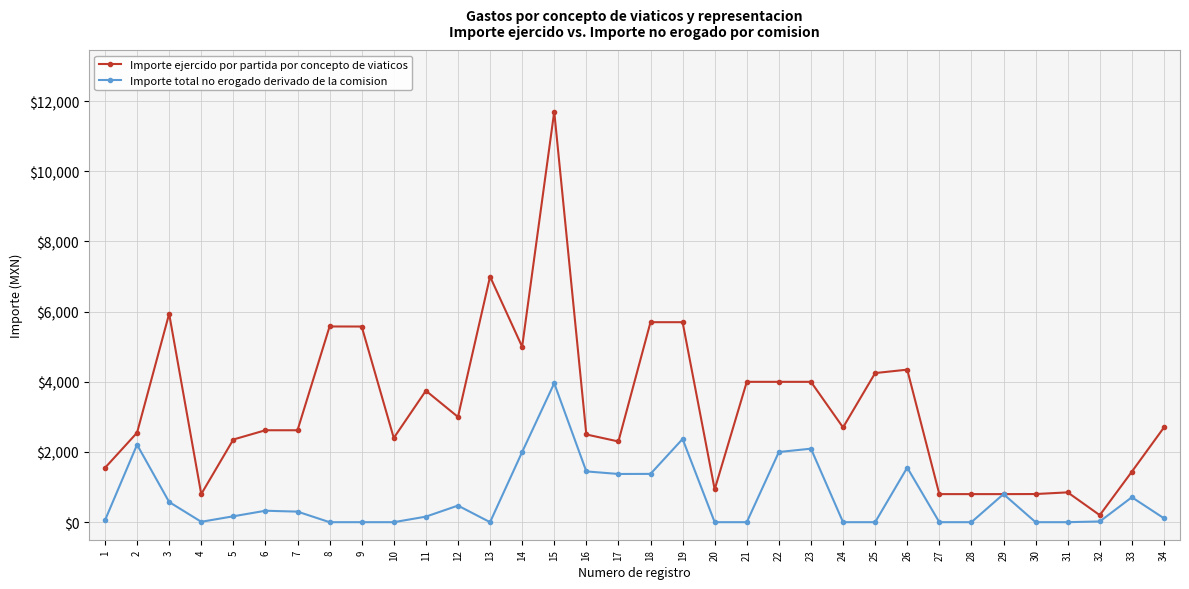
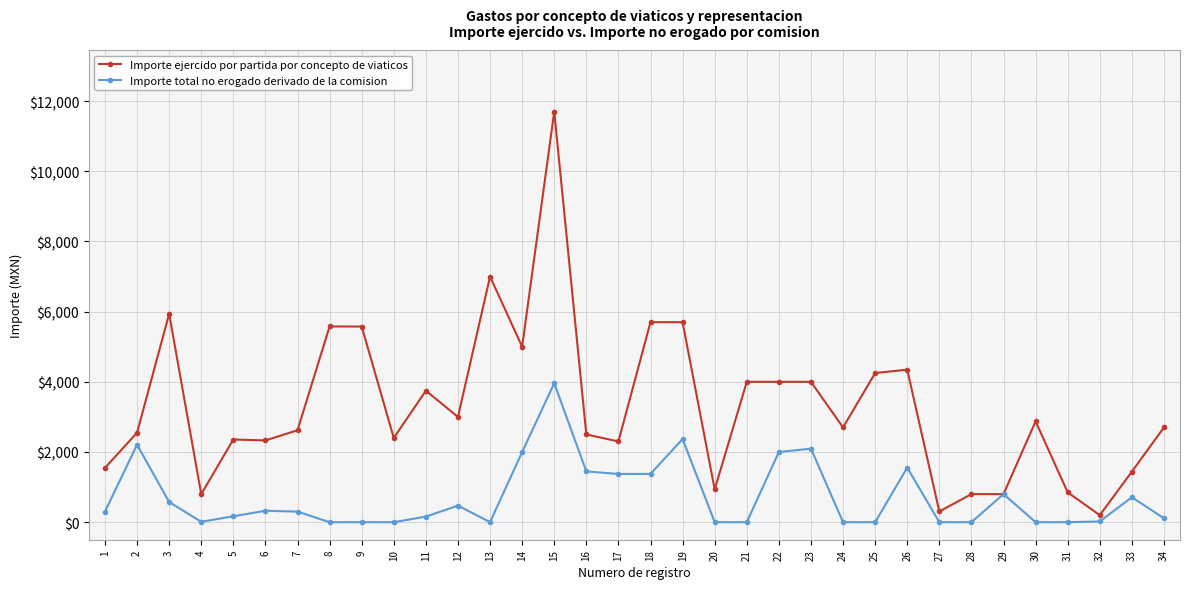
  {
    "Importe ejercido por partida por concepto de viaticos": {
      "1": "$1,500",
      "2": "$2,600",
      "3": "$5,900",
      "4": "$800",
      "5": "$2,400",
-     "6": "$2,600",
+     "6": "$2,300",
      "7": "$2,600",
      "8": "$5,600",
      "9": "$5,600",
      "10": "$2,400",
      "11": "$3,700",
      "12": "$3,000",
      "13": "$7,000",
      "14": "$5,000",
      "15": "$11,700",
      "16": "$2,500",
      "17": "$2,300",
      "18": "$5,700",
      "19": "$5,700",
      "20": "$900",
      "21": "$4,000",
      "22": "$4,000",
      "23": "$4,000",
      "24": "$2,700",
      "25": "$4,300",
      "26": "$4,300",
-     "27": "$800",
+     "27": "$300",
      "28": "$800",
-     "30": "$800",
+     "30": "$2,900",
      "31": "$900",
      "32": "$200",
      "33": "$1,400",
      "34": "$2,700"
    },
    "Importe total no erogado derivado de la comision": {
-     "1": "$100",
+     "1": "$300",
      "2": "$2,200",
      "3": "$600",
      "4": "$0",
      "5": "$200",
      "6": "$300",
      "7": "$300",
      "8": "$0",
      "9": "$0",
      "10": "$0",
      "11": "$200",
      "12": "$500",
      "13": "$0",
      "14": "$2,000",
      "15": "$4,000",
      "16": "$1,400",
      "17": "$1,400",
      "18": "$1,400",
      "19": "$2,400",
      "20": "$0",
      "21": "$0",
      "22": "$2,000",
      "23": "$2,100",
      "24": "$0",
      "25": "$0",
      "26": "$1,600",
      "27": "$0",
      "28": "$0",
      "30": "$0",
      "31": "$0",
      "32": "$0",
      "33": "$700",
      "34": "$100"
    }
  }
